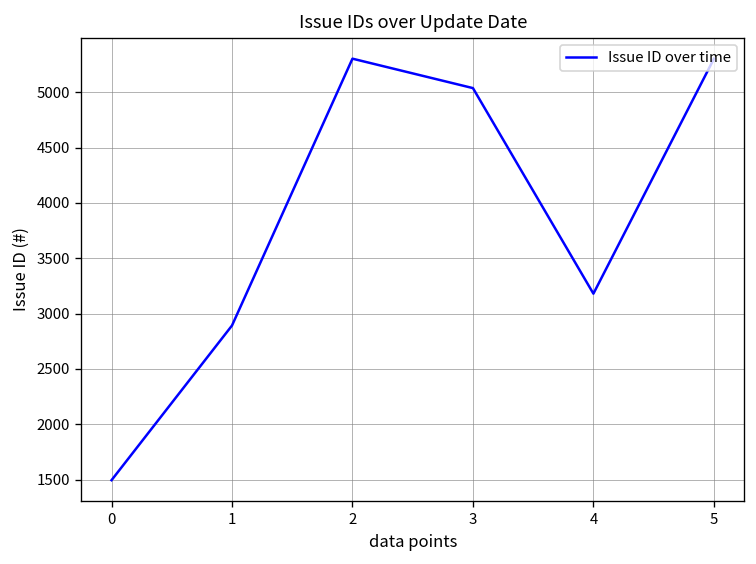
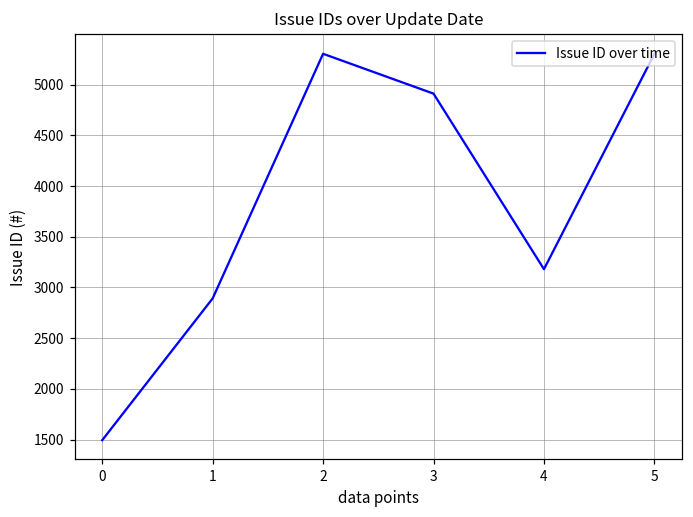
  {
    "0": 1500,
    "1": 2900,
    "2": 5300,
-   "3": 5000,
+   "3": 4900,
    "4": 3200
  }
